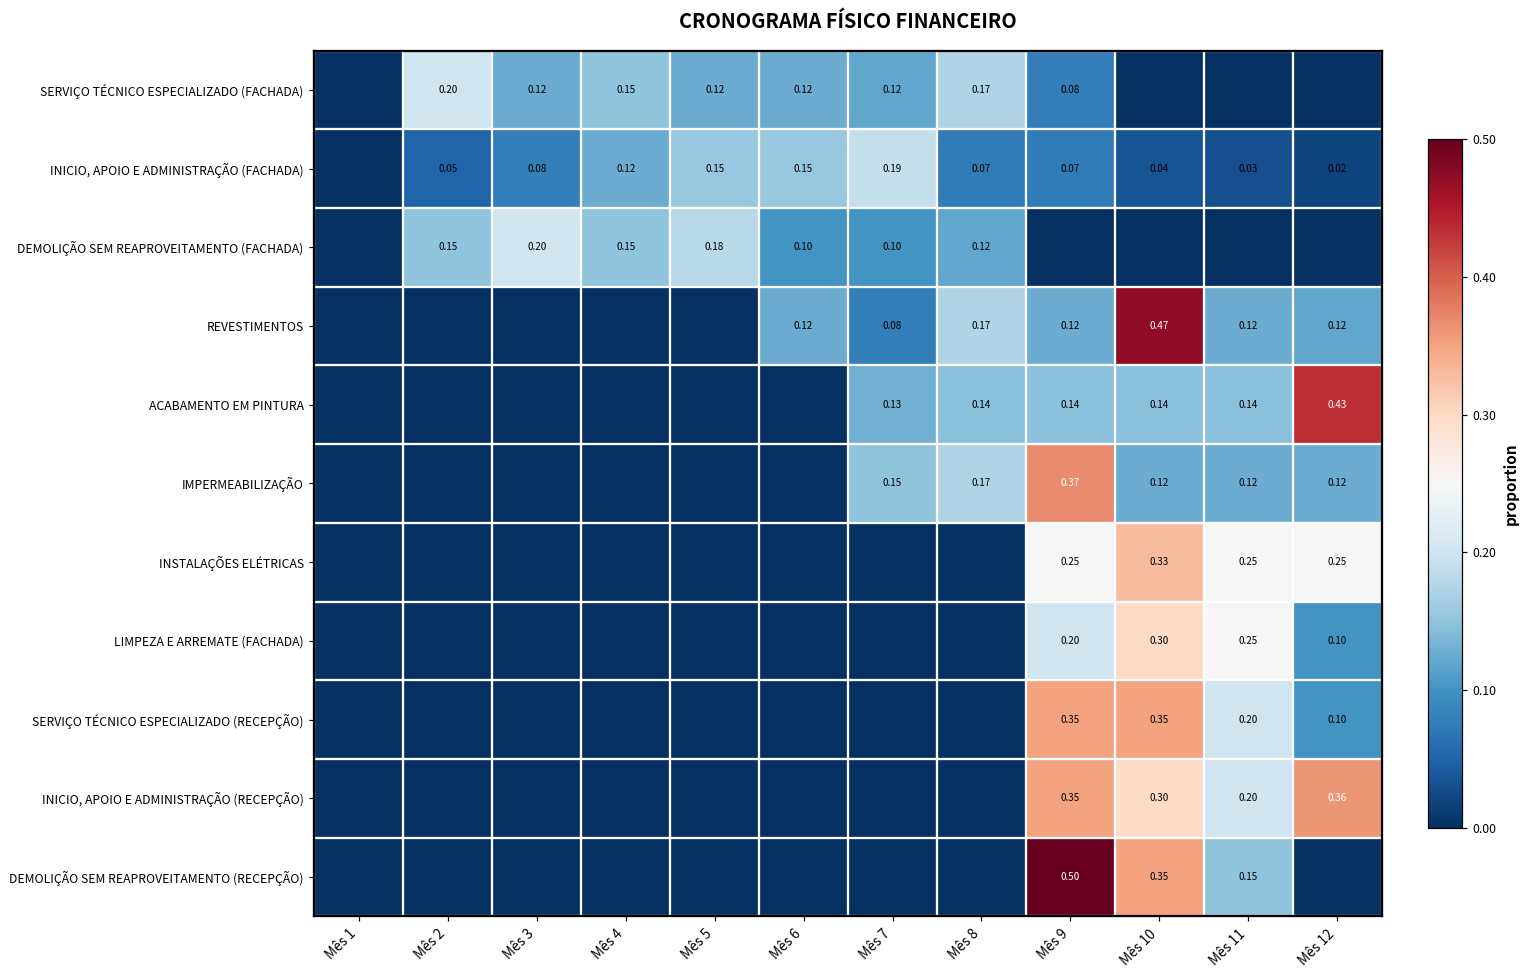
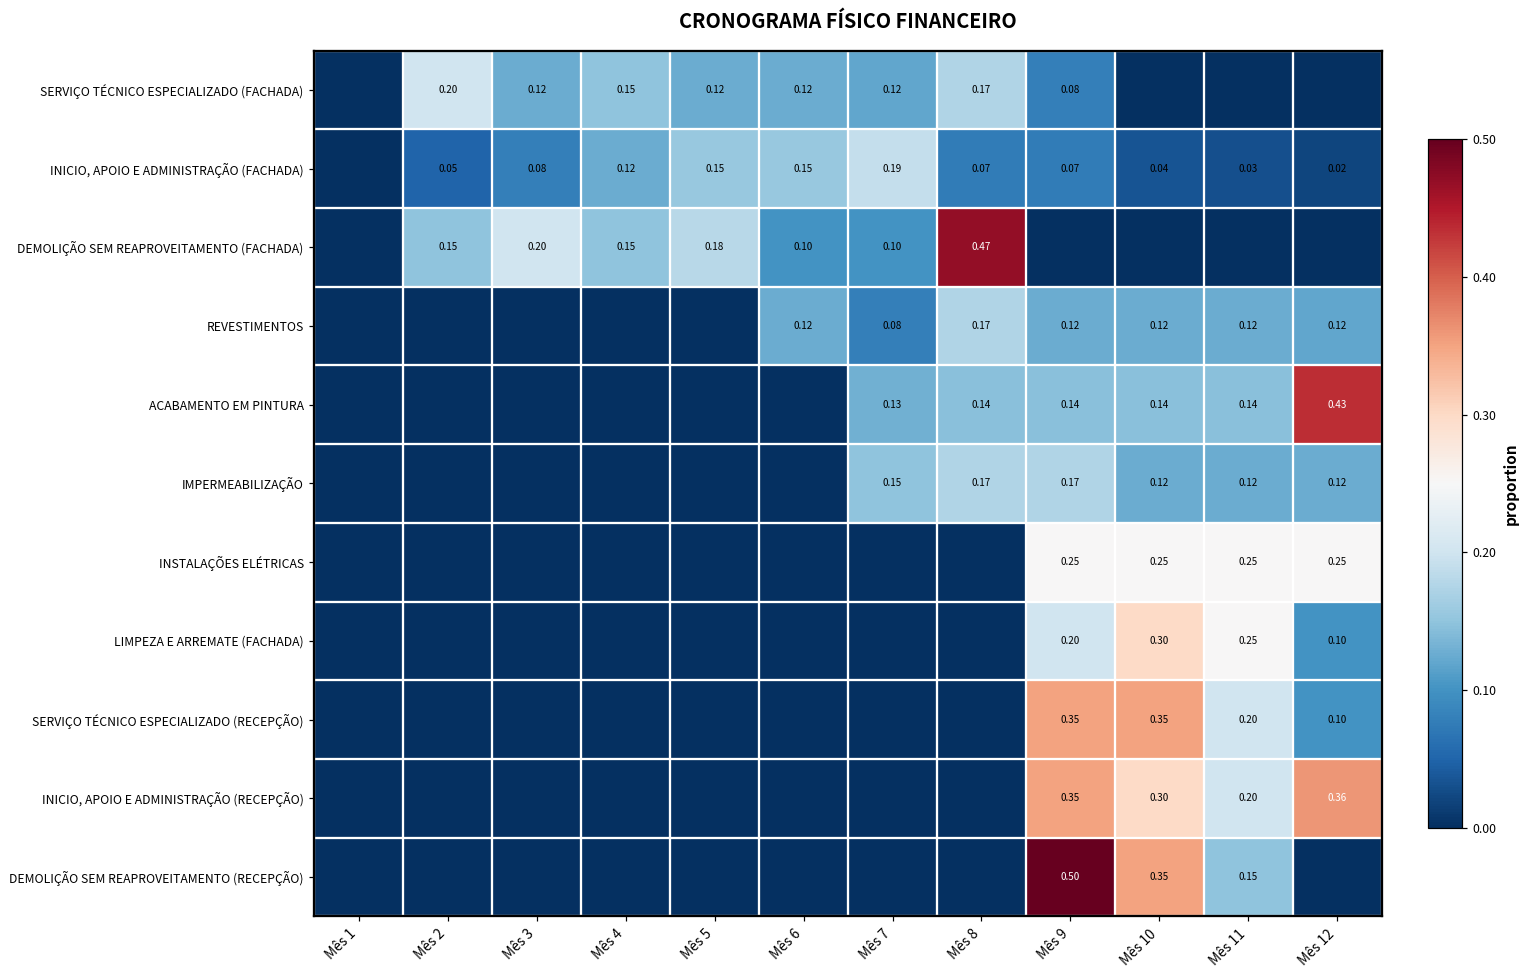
  {
    "SERVIÇO TÉCNICO ESPECIALIZADO (FACHADA)": {
      "Mês 2": 0.20,
      "Mês 3": 0.12,
      "Mês 4": 0.15,
      "Mês 5": 0.12,
      "Mês 6": 0.12,
      "Mês 7": 0.12,
      "Mês 8": 0.17,
      "Mês 9": 0.08
    },
    "INICIO, APOIO E ADMINISTRAÇÃO (FACHADA)": {
      "Mês 2": 0.05,
      "Mês 3": 0.08,
      "Mês 4": 0.12,
      "Mês 5": 0.15,
      "Mês 6": 0.15,
      "Mês 7": 0.19,
      "Mês 8": 0.07,
      "Mês 9": 0.07,
      "Mês 10": 0.04,
      "Mês 11": 0.03,
      "Mês 12": 0.02
    },
    "DEMOLIÇÃO SEM REAPROVEITAMENTO (FACHADA)": {
      "Mês 2": 0.15,
      "Mês 3": 0.20,
      "Mês 4": 0.15,
      "Mês 5": 0.18,
      "Mês 6": 0.10,
      "Mês 7": 0.10,
-     "Mês 8": 0.12
+     "Mês 8": 0.47
    },
    "REVESTIMENTOS": {
      "Mês 6": 0.12,
      "Mês 7": 0.08,
      "Mês 8": 0.17,
      "Mês 9": 0.12,
-     "Mês 10": 0.47,
+     "Mês 10": 0.12,
      "Mês 11": 0.12,
      "Mês 12": 0.12
    },
    "ACABAMENTO EM PINTURA": {
      "Mês 7": 0.13,
      "Mês 8": 0.14,
      "Mês 9": 0.14,
      "Mês 10": 0.14,
      "Mês 11": 0.14,
      "Mês 12": 0.43
    },
    "IMPERMEABILIZAÇÃO": {
      "Mês 7": 0.15,
      "Mês 8": 0.17,
-     "Mês 9": 0.37,
+     "Mês 9": 0.17,
      "Mês 10": 0.12,
      "Mês 11": 0.12,
      "Mês 12": 0.12
    },
    "INSTALAÇÕES ELÉTRICAS": {
      "Mês 9": 0.25,
-     "Mês 10": 0.33,
+     "Mês 10": 0.25,
      "Mês 11": 0.25,
      "Mês 12": 0.25
    },
    "LIMPEZA E ARREMATE (FACHADA)": {
      "Mês 9": 0.20,
      "Mês 10": 0.30,
      "Mês 11": 0.25,
      "Mês 12": 0.10
    },
    "SERVIÇO TÉCNICO ESPECIALIZADO (RECEPÇÃO)": {
      "Mês 9": 0.35,
      "Mês 10": 0.35,
      "Mês 11": 0.20,
      "Mês 12": 0.10
    },
    "INICIO, APOIO E ADMINISTRAÇÃO (RECEPÇÃO)": {
      "Mês 9": 0.35,
      "Mês 10": 0.30,
      "Mês 11": 0.20,
      "Mês 12": 0.36
    },
    "DEMOLIÇÃO SEM REAPROVEITAMENTO (RECEPÇÃO)": {
      "Mês 9": 0.50,
      "Mês 10": 0.35,
      "Mês 11": 0.15
    }
  }
